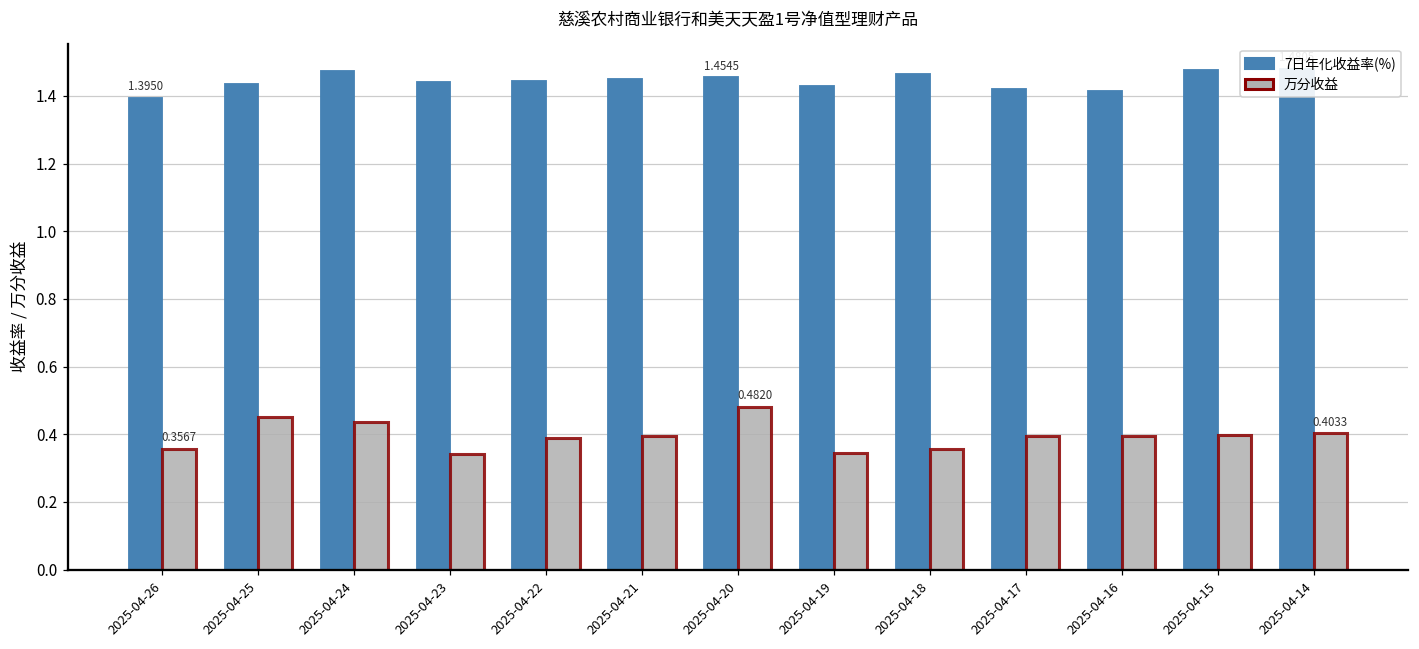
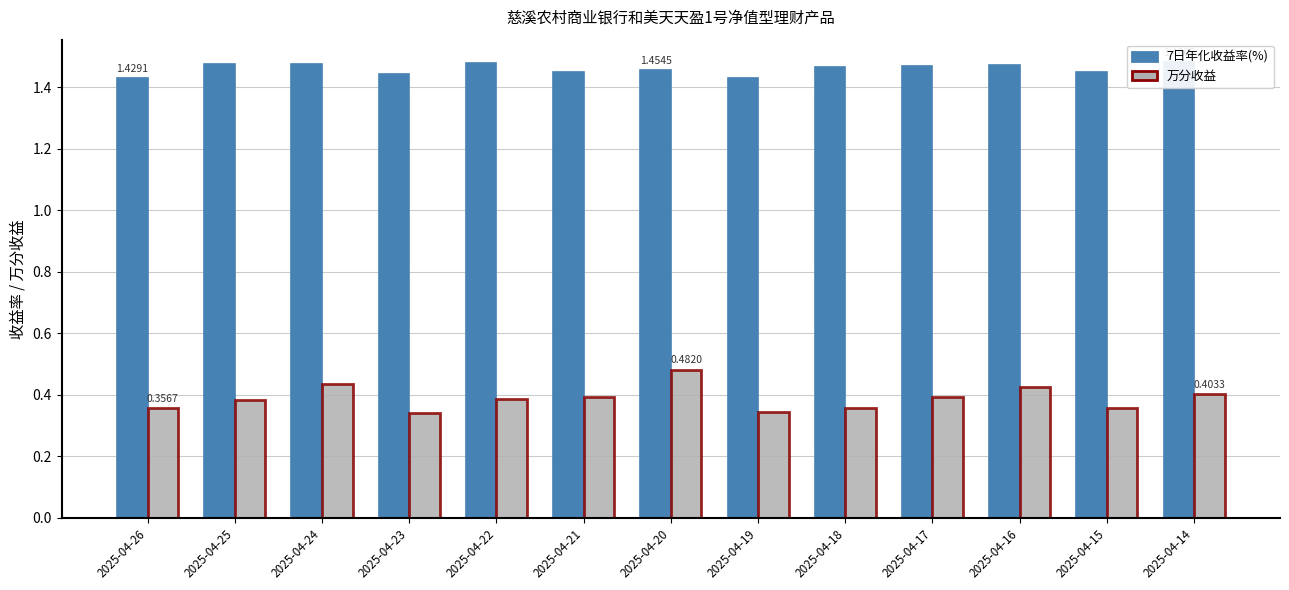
  {
    "7日年化收益率(%)": {
-     "2025-04-26": 1.3950,
-     "2025-04-25": 1.43,
-     "2025-04-22": 1.44,
+     "2025-04-26": 1.4291,
+     "2025-04-25": 1.47,
+     "2025-04-22": 1.48,
      "2025-04-20": 1.4545,
-     "2025-04-17": 1.42,
-     "2025-04-16": 1.42,
-     "2025-04-15": 1.48
+     "2025-04-17": 1.47,
+     "2025-04-16": 1.47,
+     "2025-04-15": 1.45
    },
    "万分收益": {
-     "2025-04-25": 0.45,
+     "2025-04-25": 0.38,
      "2025-04-24": 0.44,
      "2025-04-23": 0.34,
      "2025-04-22": 0.39,
      "2025-04-21": 0.39,
      "2025-04-19": 0.34,
      "2025-04-18": 0.36,
      "2025-04-17": 0.39,
-     "2025-04-16": 0.39,
-     "2025-04-15": 0.40
+     "2025-04-16": 0.42,
+     "2025-04-15": 0.36
    }
  }
